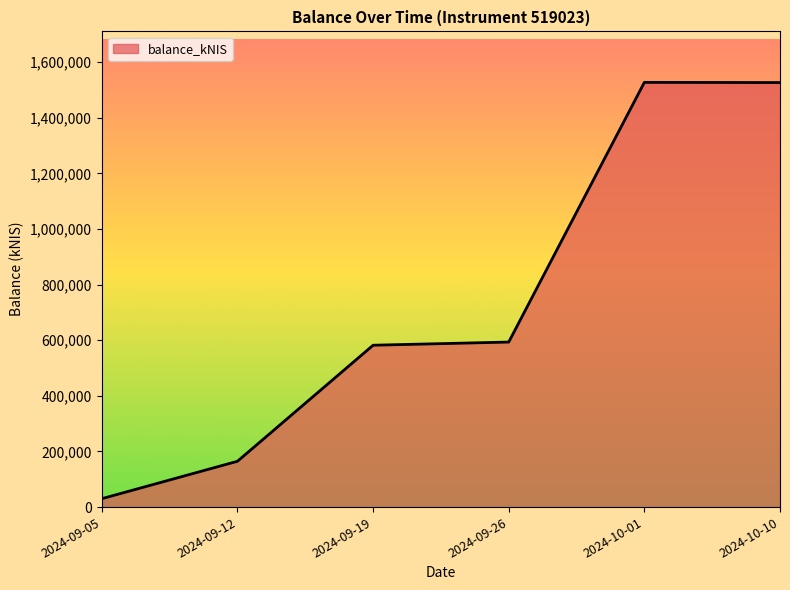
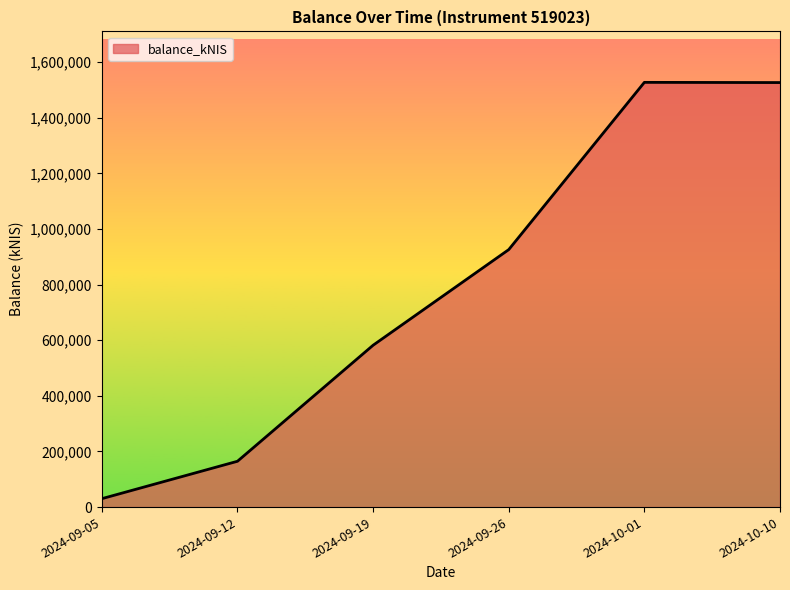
  {
    "2024-09-05": "30,000",
    "2024-09-12": "160,000",
    "2024-09-19": "580,000",
-   "2024-09-26": "590,000",
+   "2024-09-26": "930,000",
    "2024-10-01": "1,530,000",
    "2024-10-10": "1,530,000"
  }
